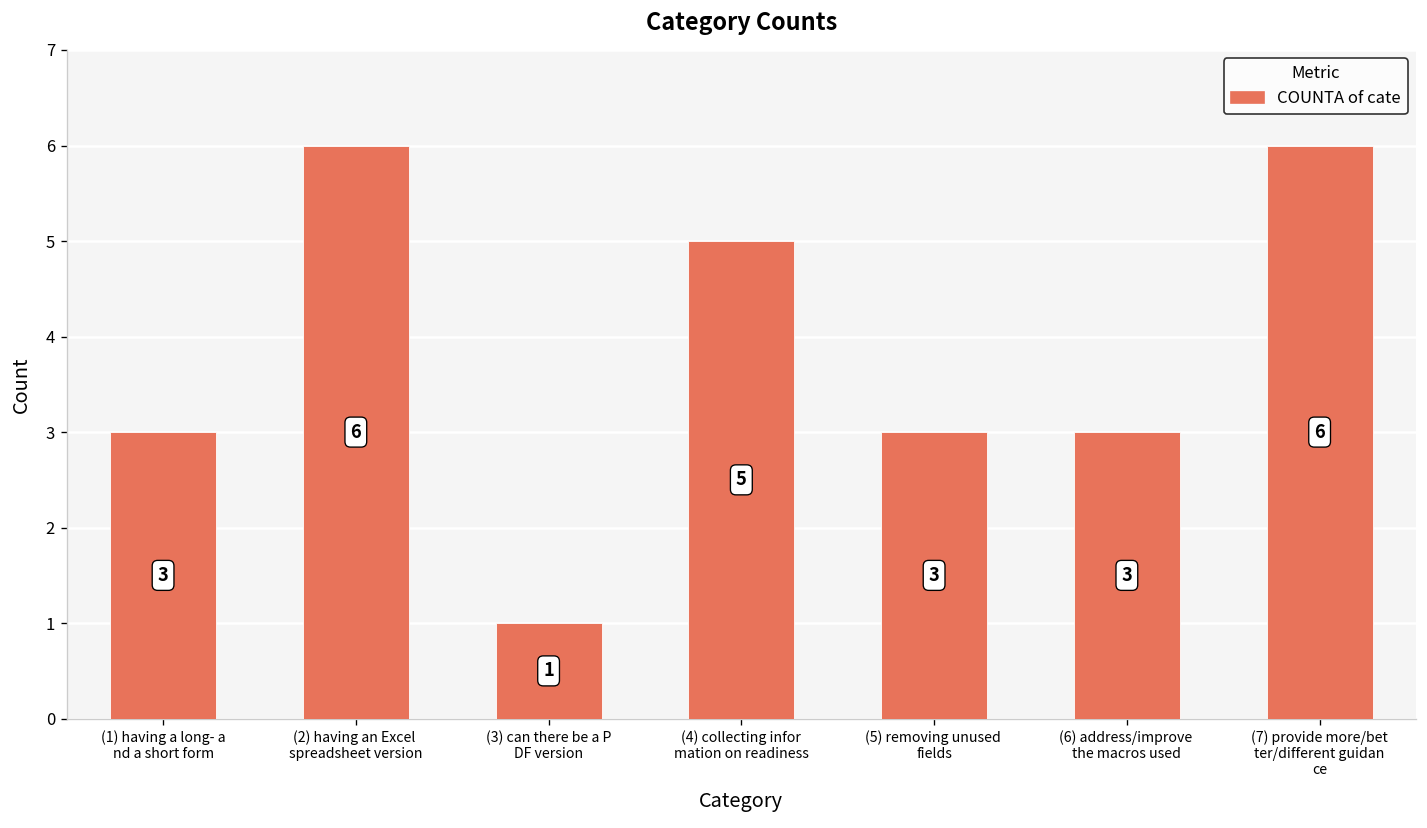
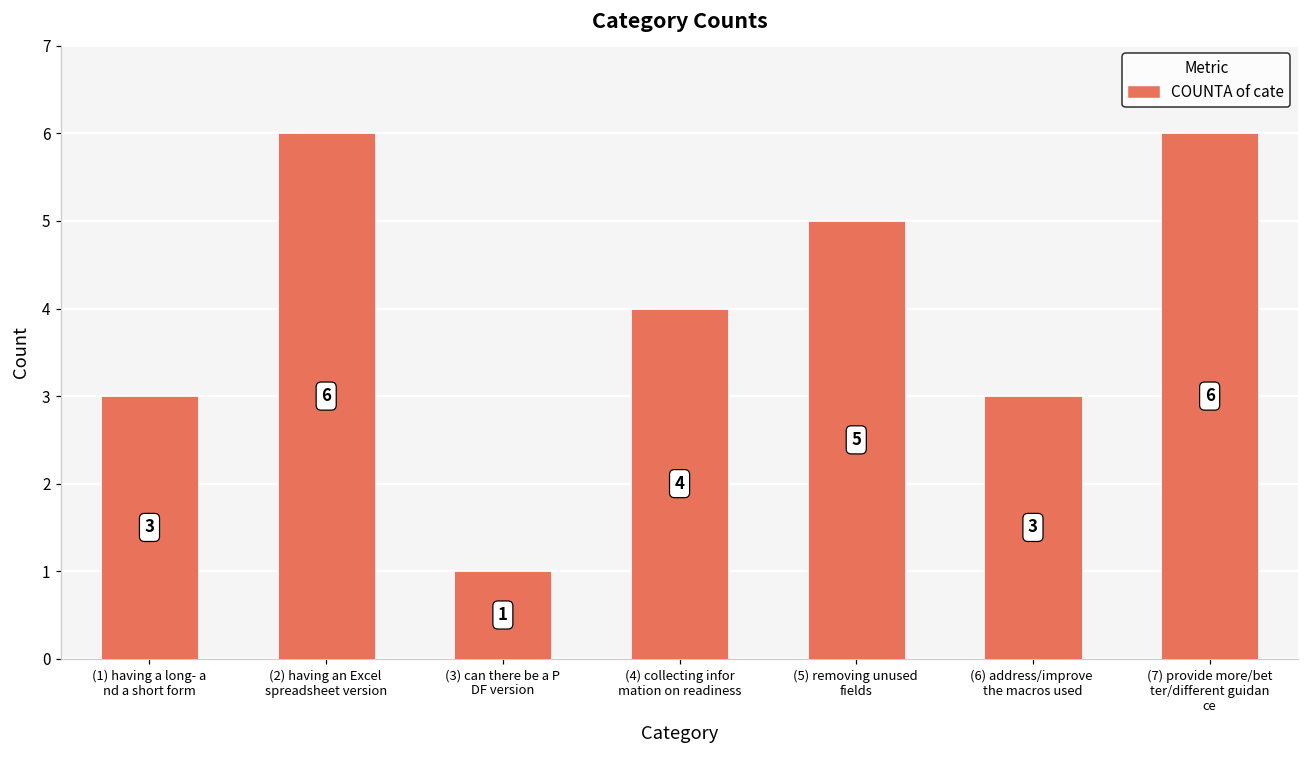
  {
-   "(4) collecting infor mation on readiness": 5,
-   "(5) removing unused fields": 3
+   "(4) collecting infor mation on readiness": 4,
+   "(5) removing unused fields": 5
  }
